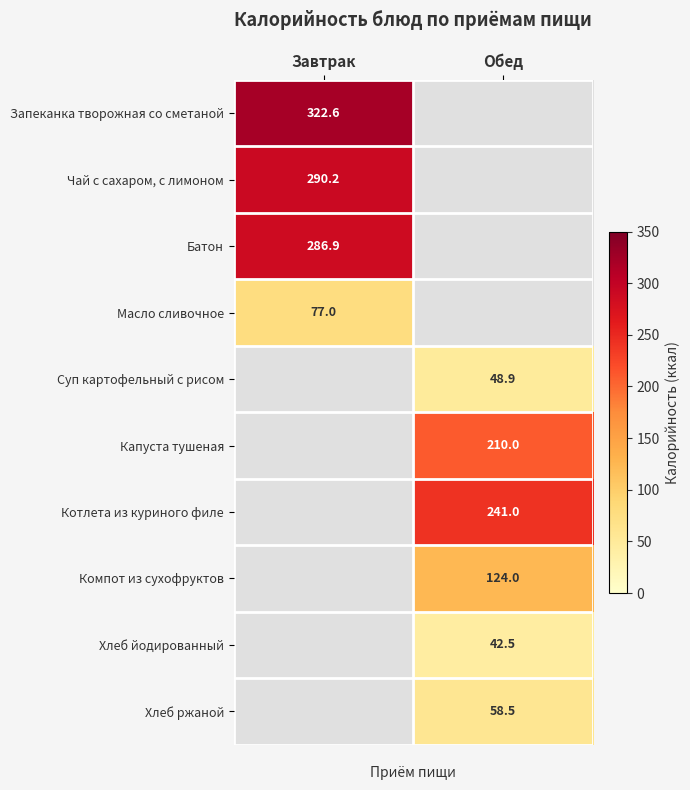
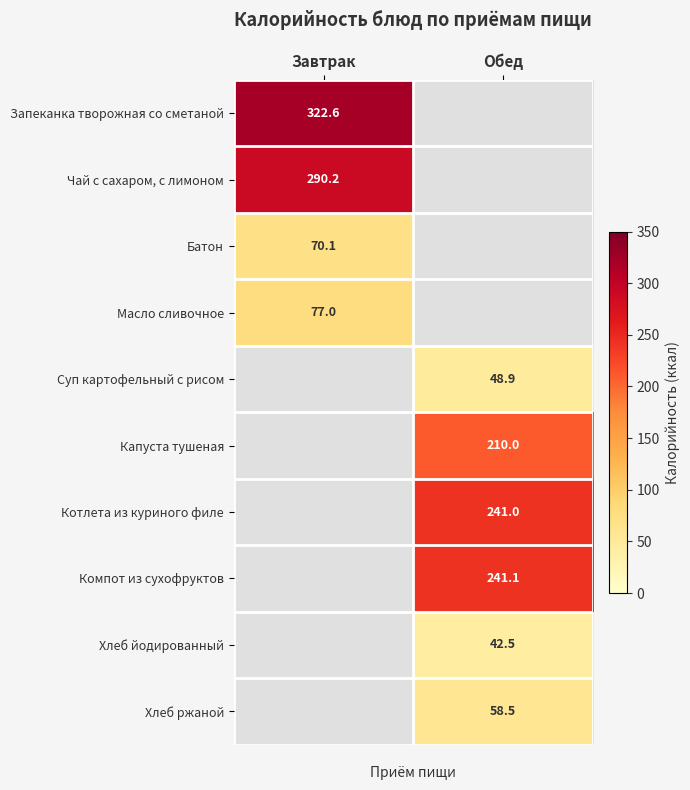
  {
    "Запеканка творожная со сметаной": {
      "Завтрак": 322.6
    },
    "Чай с сахаром, с лимоном": {
      "Завтрак": 290.2
    },
    "Батон": {
-     "Завтрак": 286.9
+     "Завтрак": 70.1
    },
    "Масло сливочное": {
      "Завтрак": 77.0
    },
    "Суп картофельный с рисом": {
      "Обед": 48.9
    },
    "Капуста тушеная": {
      "Обед": 210.0
    },
    "Котлета из куриного филе": {
      "Обед": 241.0
    },
    "Компот из сухофруктов": {
-     "Обед": 124.0
+     "Обед": 241.1
    },
    "Хлеб йодированный": {
      "Обед": 42.5
    },
    "Хлеб ржаной": {
      "Обед": 58.5
    }
  }
